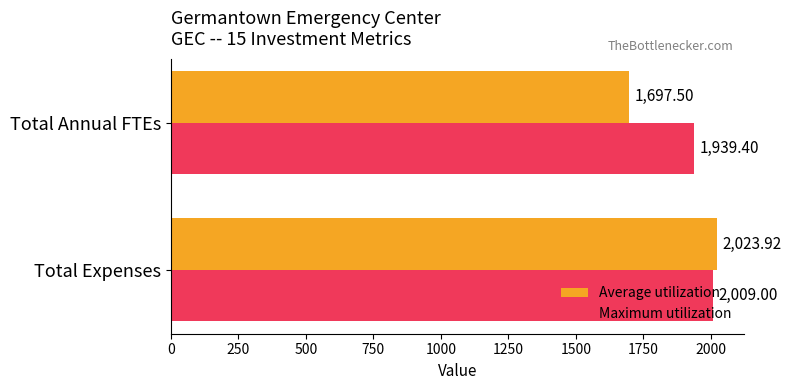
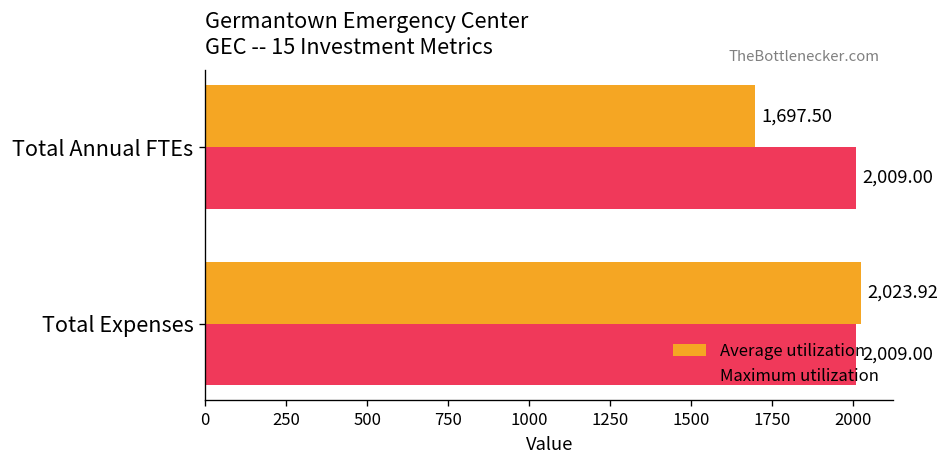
  {
    "Average utilization": {
      "Total Annual FTEs": "1,697.50",
      "Total Expenses": "2,023.92"
    },
    "Maximum utilization": {
-     "Total Annual FTEs": "1,939.40",
+     "Total Annual FTEs": "2,009.00",
      "Total Expenses": "2,009.00"
    }
  }
